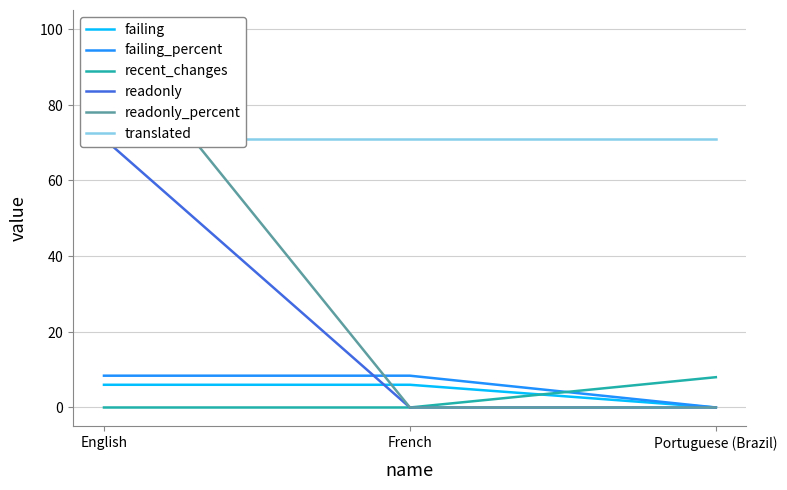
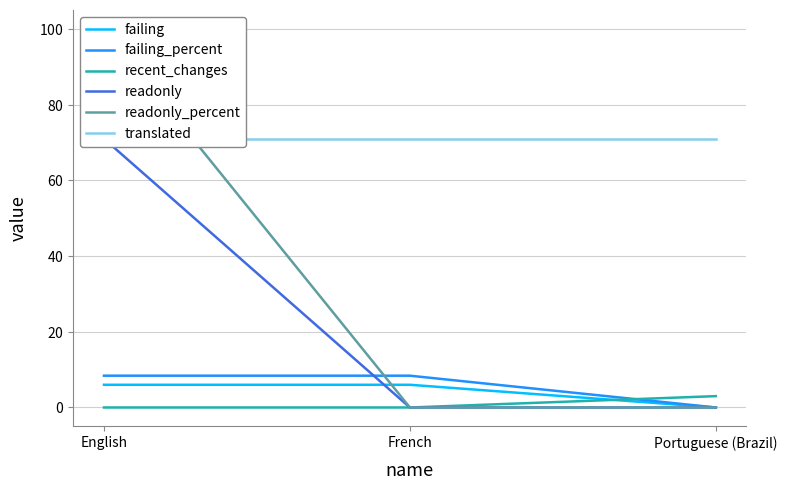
  {
    "recent_changes": {
      "English": 0,
-     "Portuguese (Brazil)": 8
+     "Portuguese (Brazil)": 3
    },
    "translated": {
      "French": 71,
      "Portuguese (Brazil)": 71
    }
  }
